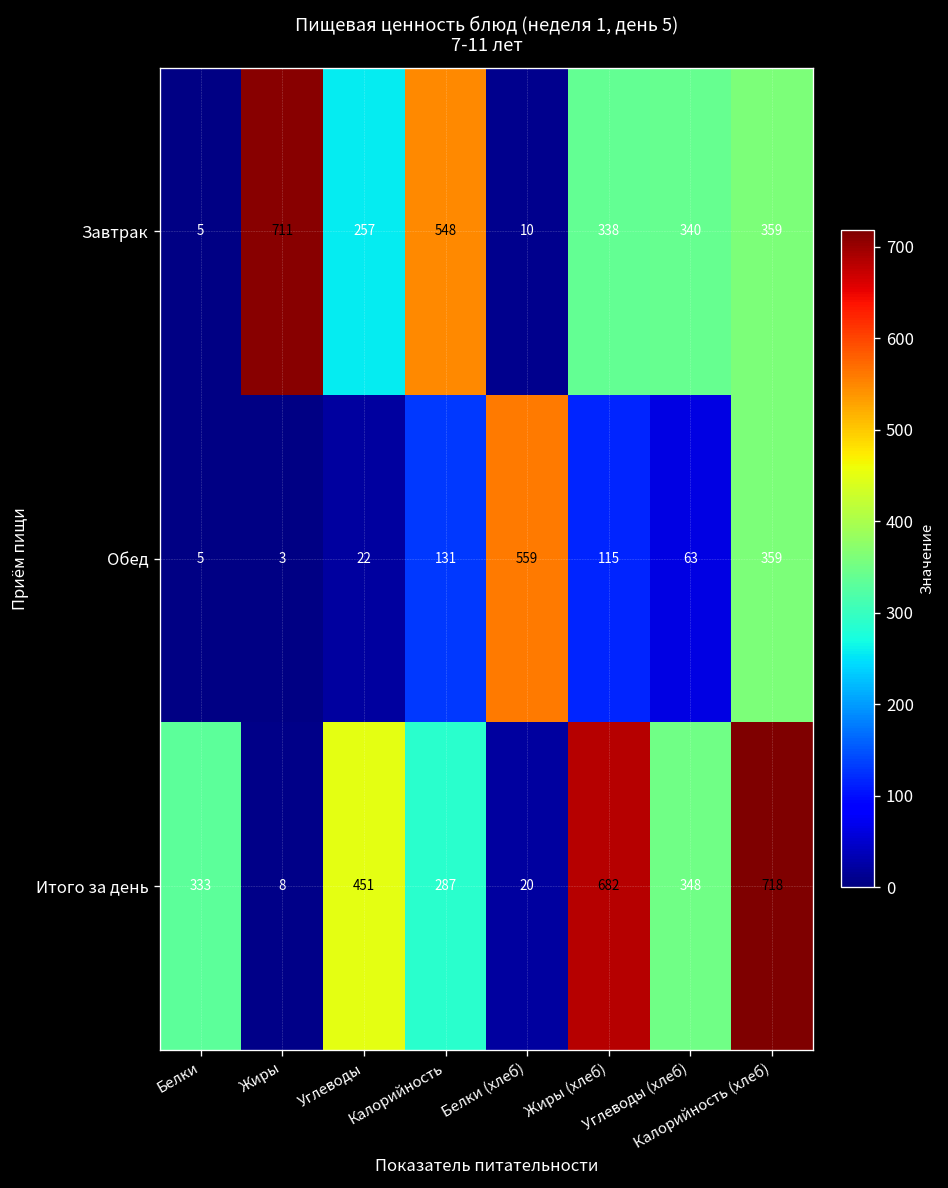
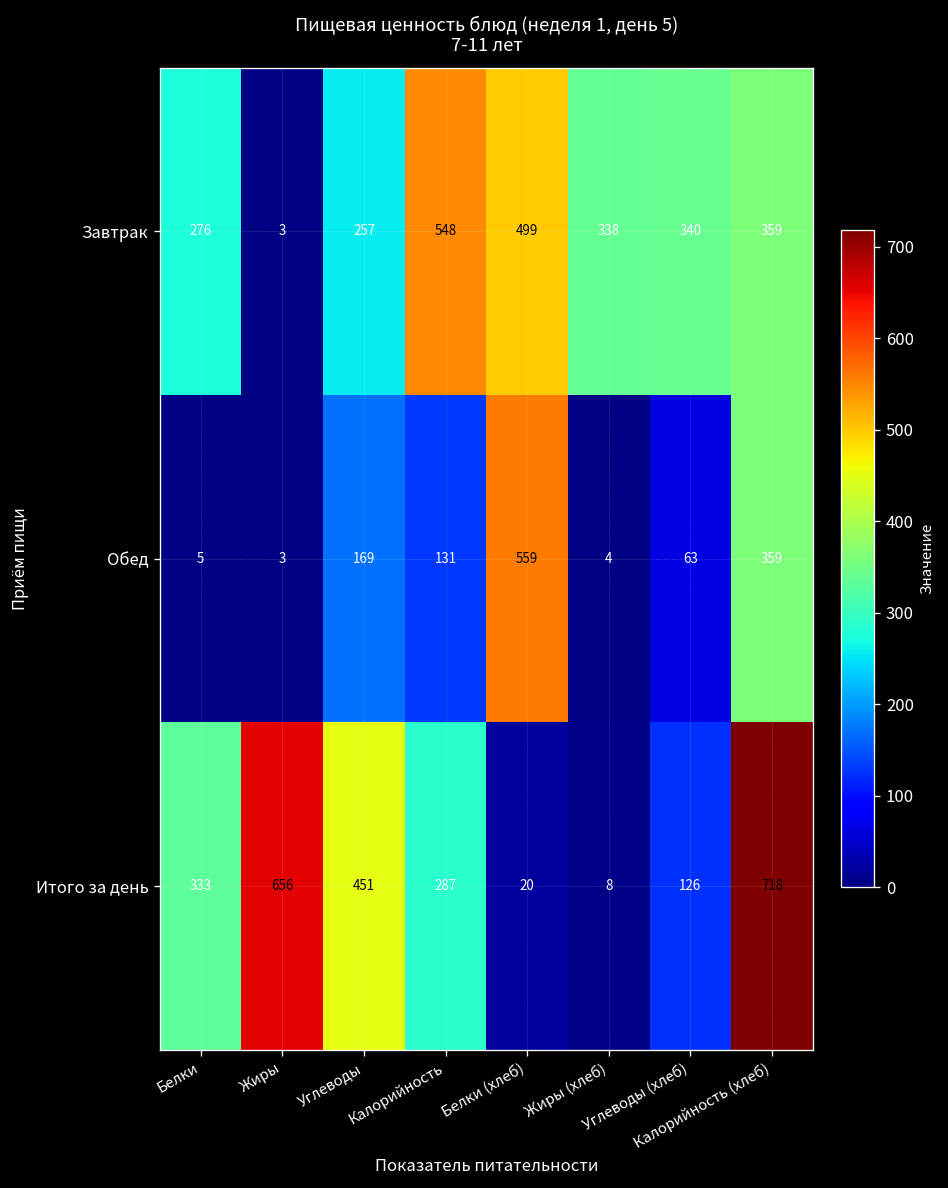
  {
    "Завтрак": {
-     "Белки": 5,
-     "Жиры": 711,
+     "Белки": 276,
+     "Жиры": 3,
      "Углеводы": 257,
      "Калорийность": 548,
-     "Белки (хлеб)": 10,
+     "Белки (хлеб)": 499,
      "Жиры (хлеб)": 338,
      "Углеводы (хлеб)": 340,
      "Калорийность (хлеб)": 359
    },
    "Обед": {
      "Белки": 5,
      "Жиры": 3,
-     "Углеводы": 22,
+     "Углеводы": 169,
      "Калорийность": 131,
      "Белки (хлеб)": 559,
-     "Жиры (хлеб)": 115,
+     "Жиры (хлеб)": 4,
      "Углеводы (хлеб)": 63,
      "Калорийность (хлеб)": 359
    },
    "Итого за день": {
      "Белки": 333,
-     "Жиры": 8,
+     "Жиры": 656,
      "Углеводы": 451,
      "Калорийность": 287,
      "Белки (хлеб)": 20,
-     "Жиры (хлеб)": 682,
-     "Углеводы (хлеб)": 348,
+     "Жиры (хлеб)": 8,
+     "Углеводы (хлеб)": 126,
      "Калорийность (хлеб)": 718
    }
  }
